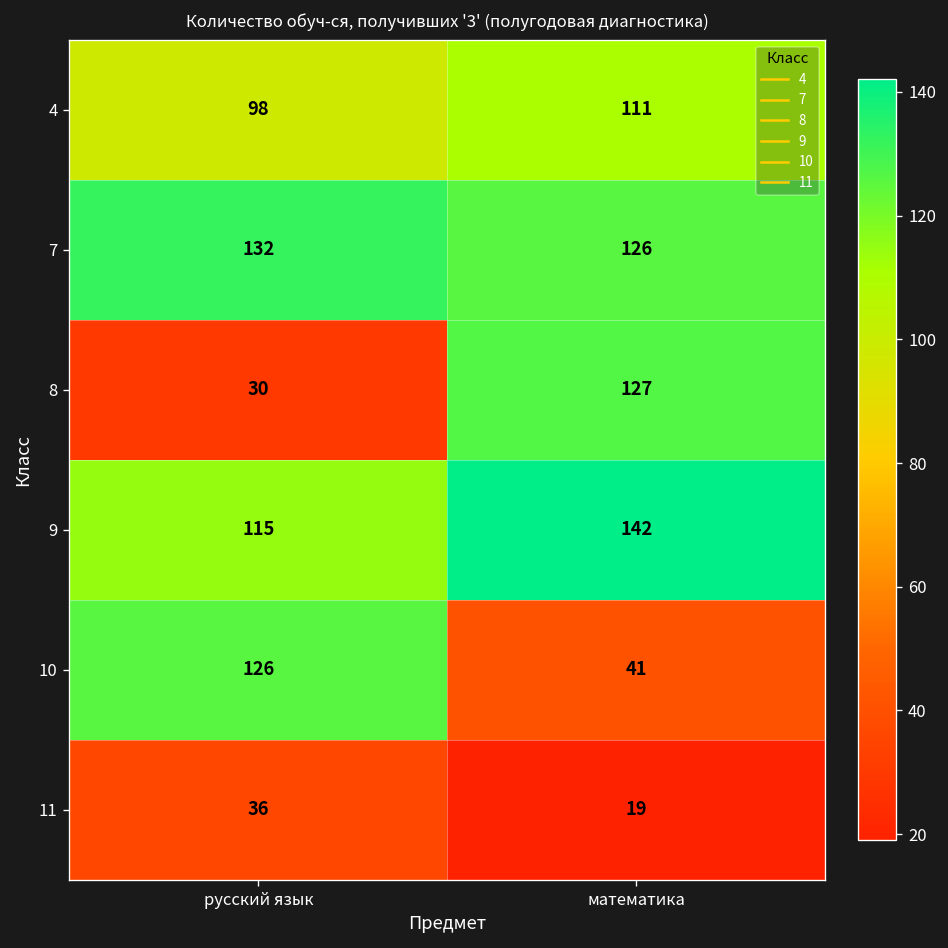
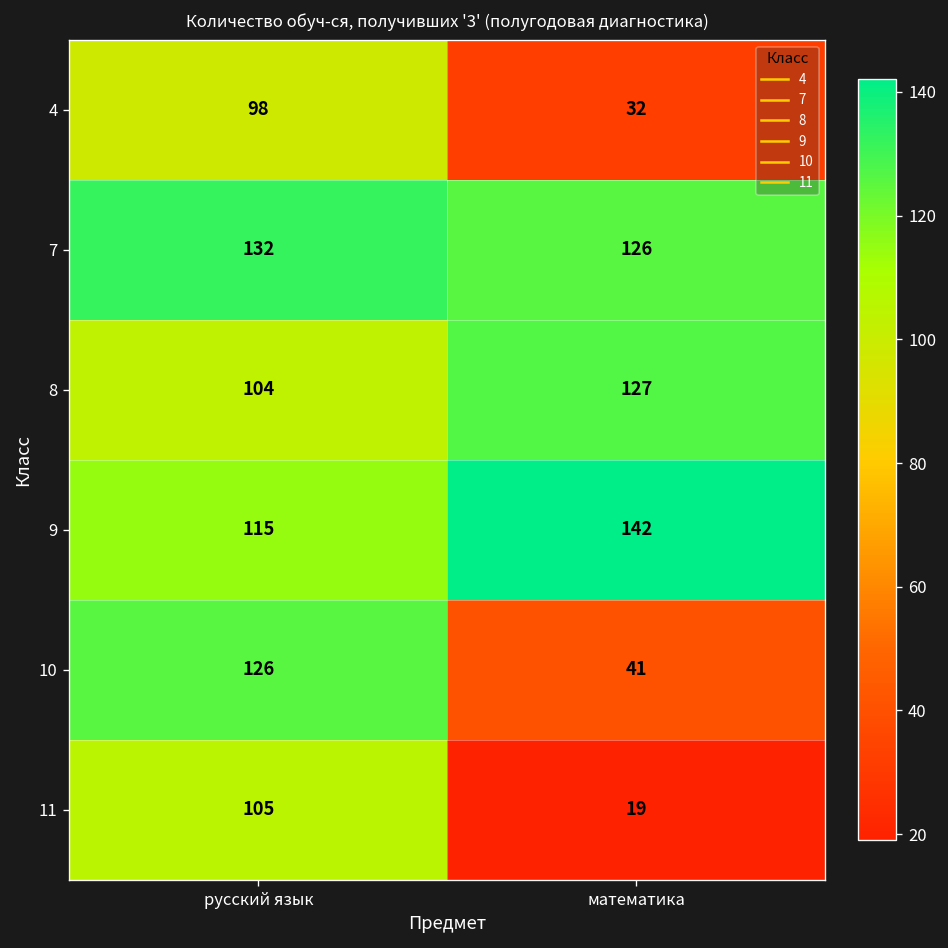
  {
    "4": {
      "русский язык": 98,
-     "математика": 111
+     "математика": 32
    },
    "7": {
      "русский язык": 132,
      "математика": 126
    },
    "8": {
-     "русский язык": 30,
+     "русский язык": 104,
      "математика": 127
    },
    "9": {
      "русский язык": 115,
      "математика": 142
    },
    "10": {
      "русский язык": 126,
      "математика": 41
    },
    "11": {
-     "русский язык": 36,
+     "русский язык": 105,
      "математика": 19
    }
  }
